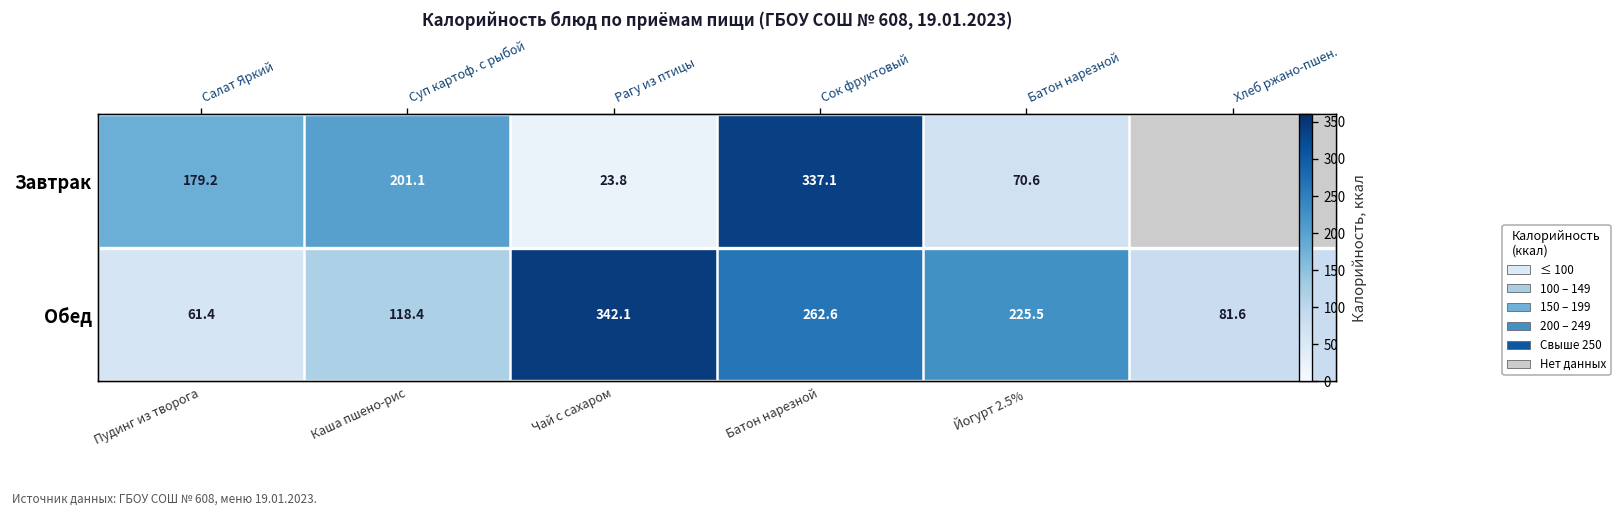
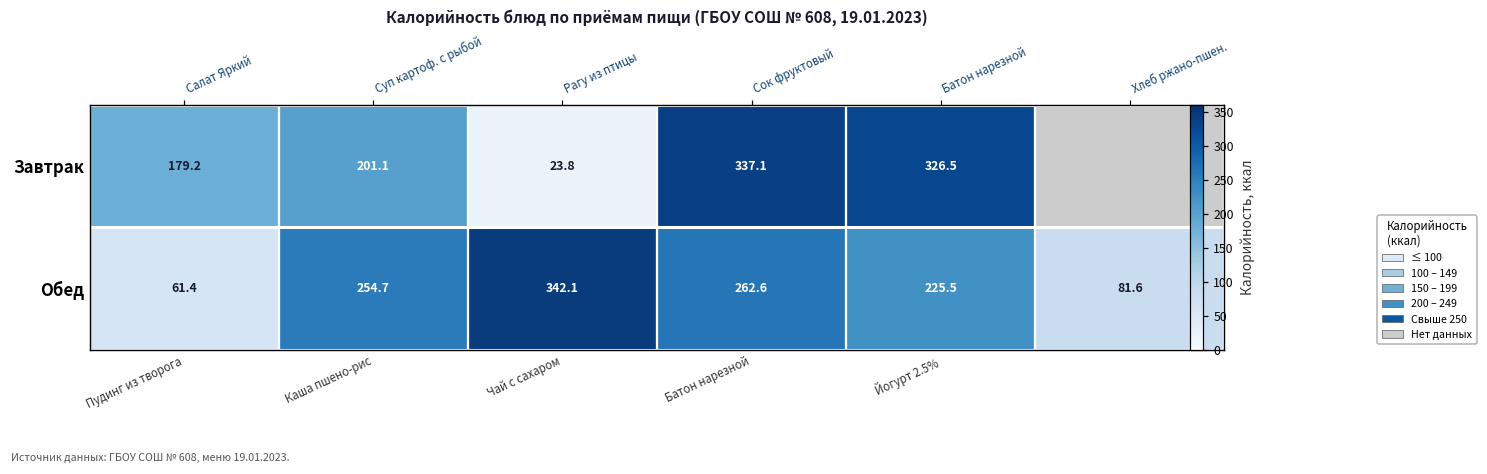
  {
    "Завтрак": {
      "Пудинг из творога": 179.2,
      "Каша пшено-рис": 201.1,
      "Чай с сахаром": 23.8,
      "Батон нарезной": 337.1,
-     "Йогурт 2.5%": 70.6
+     "Йогурт 2.5%": 326.5
    },
    "Обед": {
      "Пудинг из творога": 61.4,
-     "Каша пшено-рис": 118.4,
+     "Каша пшено-рис": 254.7,
      "Чай с сахаром": 342.1,
      "Батон нарезной": 262.6,
      "Йогурт 2.5%": 225.5
    }
  }
